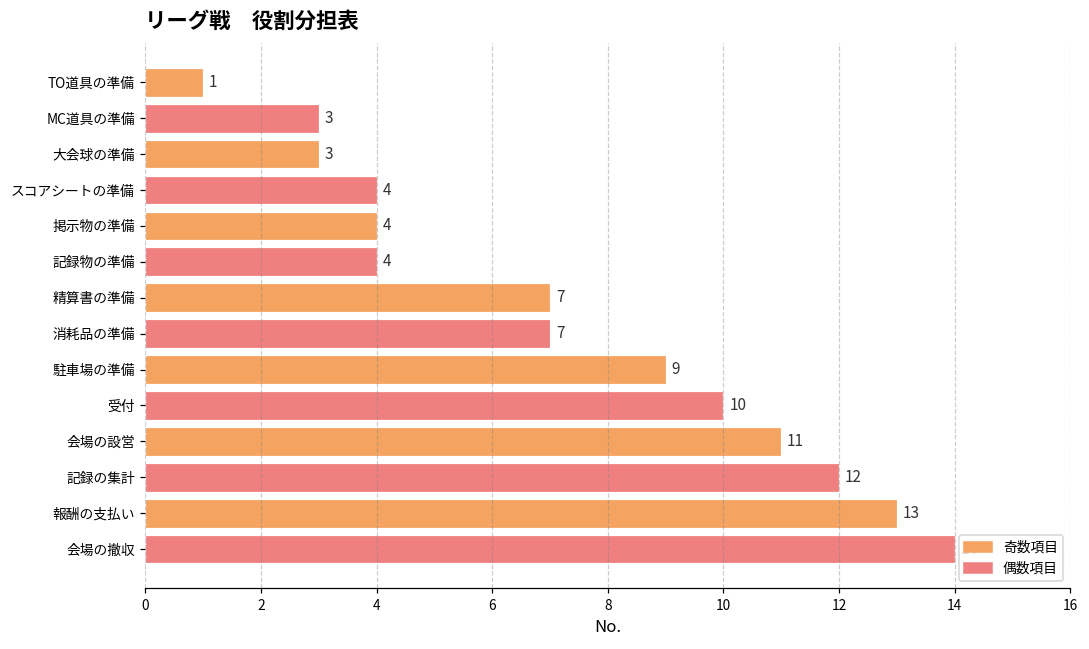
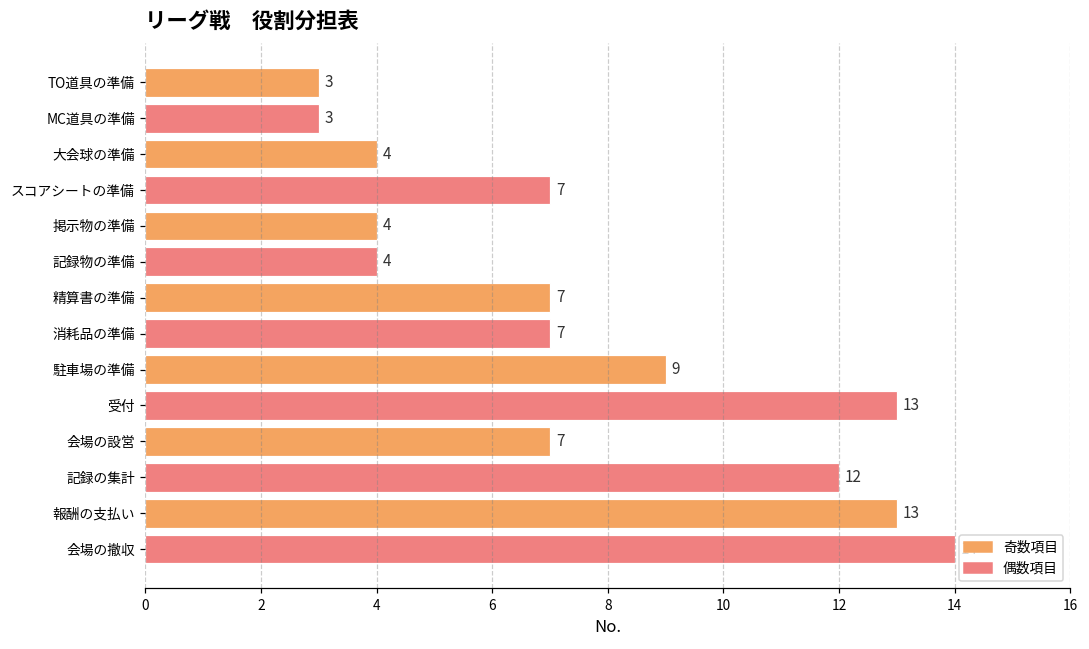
  {
-   "TO道具の準備": 1,
+   "TO道具の準備": 3,
    "MC道具の準備": 3,
-   "大会球の準備": 3,
-   "スコアシートの準備": 4,
+   "大会球の準備": 4,
+   "スコアシートの準備": 7,
    "掲示物の準備": 4,
    "記録物の準備": 4,
    "精算書の準備": 7,
    "消耗品の準備": 7,
    "駐車場の準備": 9,
-   "受付": 10,
-   "会場の設営": 11,
+   "受付": 13,
+   "会場の設営": 7,
    "記録の集計": 12,
    "報酬の支払い": 13
  }
